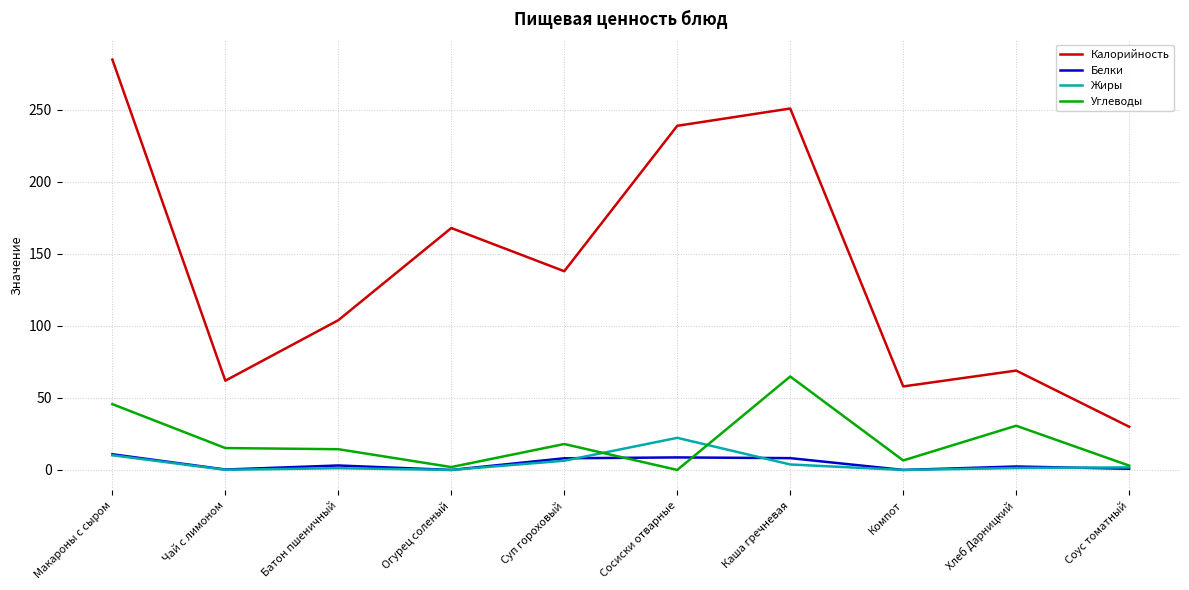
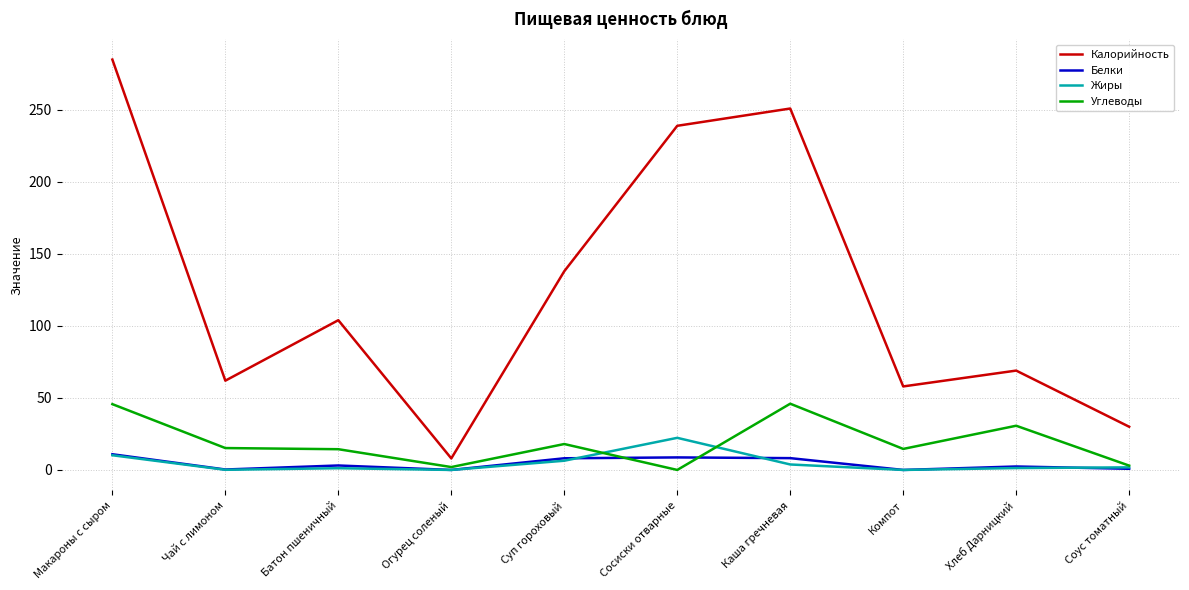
  {
    "Калорийность": {
      "Макароны с сыром": 285,
      "Чай с лимоном": 62,
      "Батон пшеничный": 104,
-     "Огурец соленый": 168,
+     "Огурец соленый": 8,
      "Суп гороховый": 138,
      "Сосиски отварные": 239,
      "Каша гречневая": 251,
      "Компот": 58,
      "Хлеб Дарницкий": 69,
      "Соус томатный": 30
    },
    "Белки": {
      "Батон пшеничный": 3,
      "Сосиски отварные": 9,
      "Каша гречневая": 8
    },
    "Жиры": {
      "Батон пшеничный": 1,
      "Сосиски отварные": 22,
      "Каша гречневая": 4
    },
    "Углеводы": {
      "Макароны с сыром": 46,
      "Чай с лимоном": 15,
      "Батон пшеничный": 14,
      "Огурец соленый": 2,
      "Суп гороховый": 18,
      "Сосиски отварные": 0,
-     "Каша гречневая": 65,
-     "Компот": 7,
+     "Каша гречневая": 46,
+     "Компот": 15,
      "Хлеб Дарницкий": 31
    }
  }
